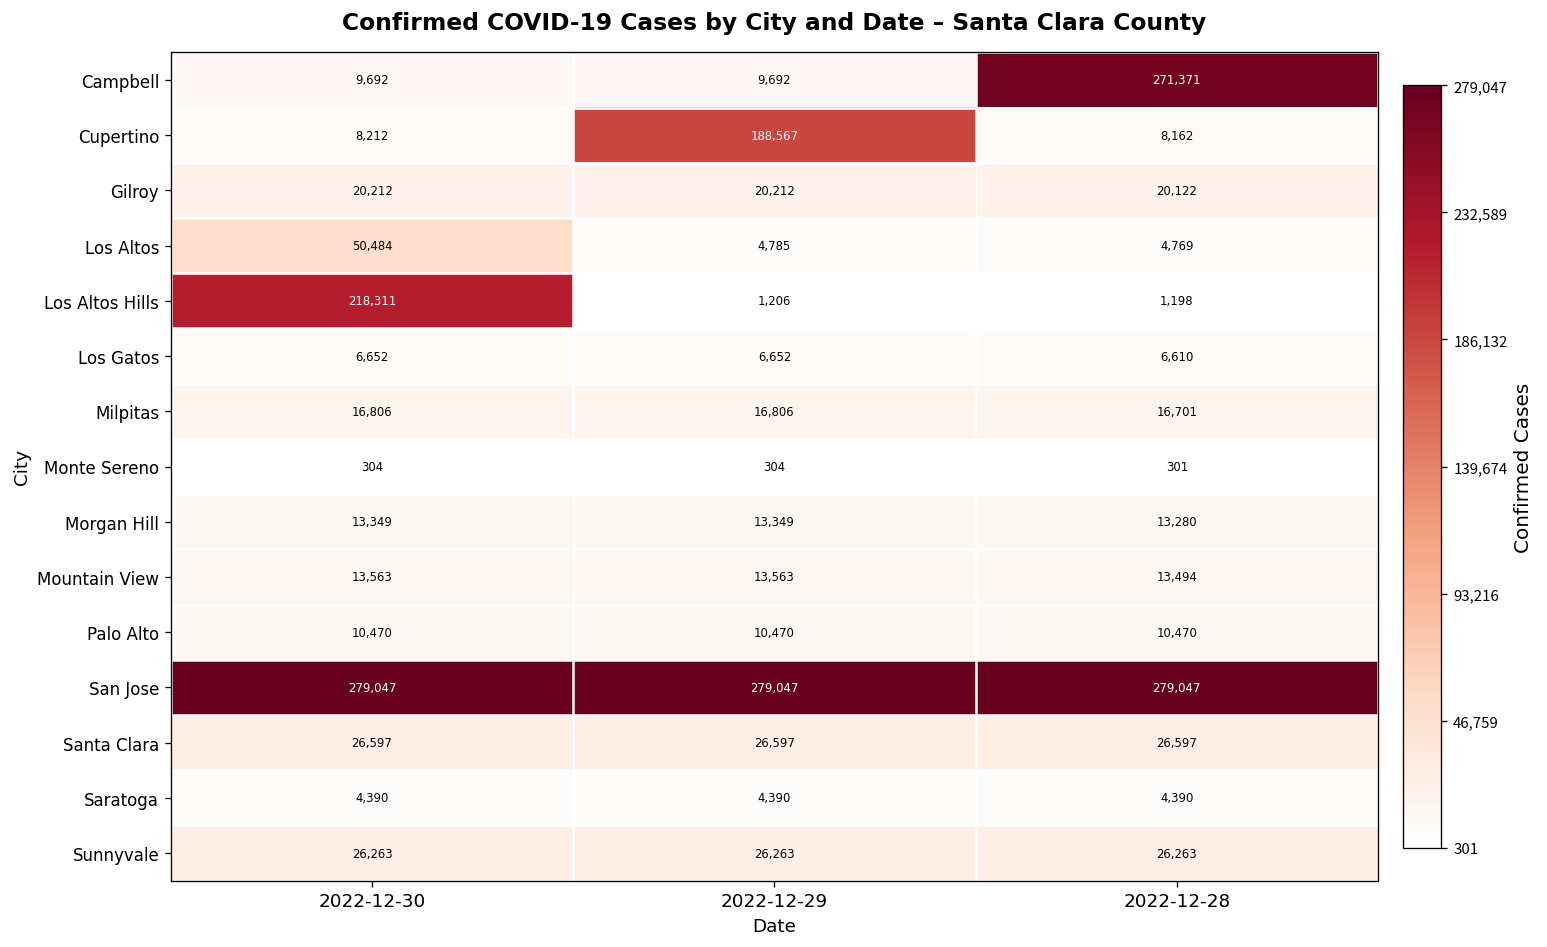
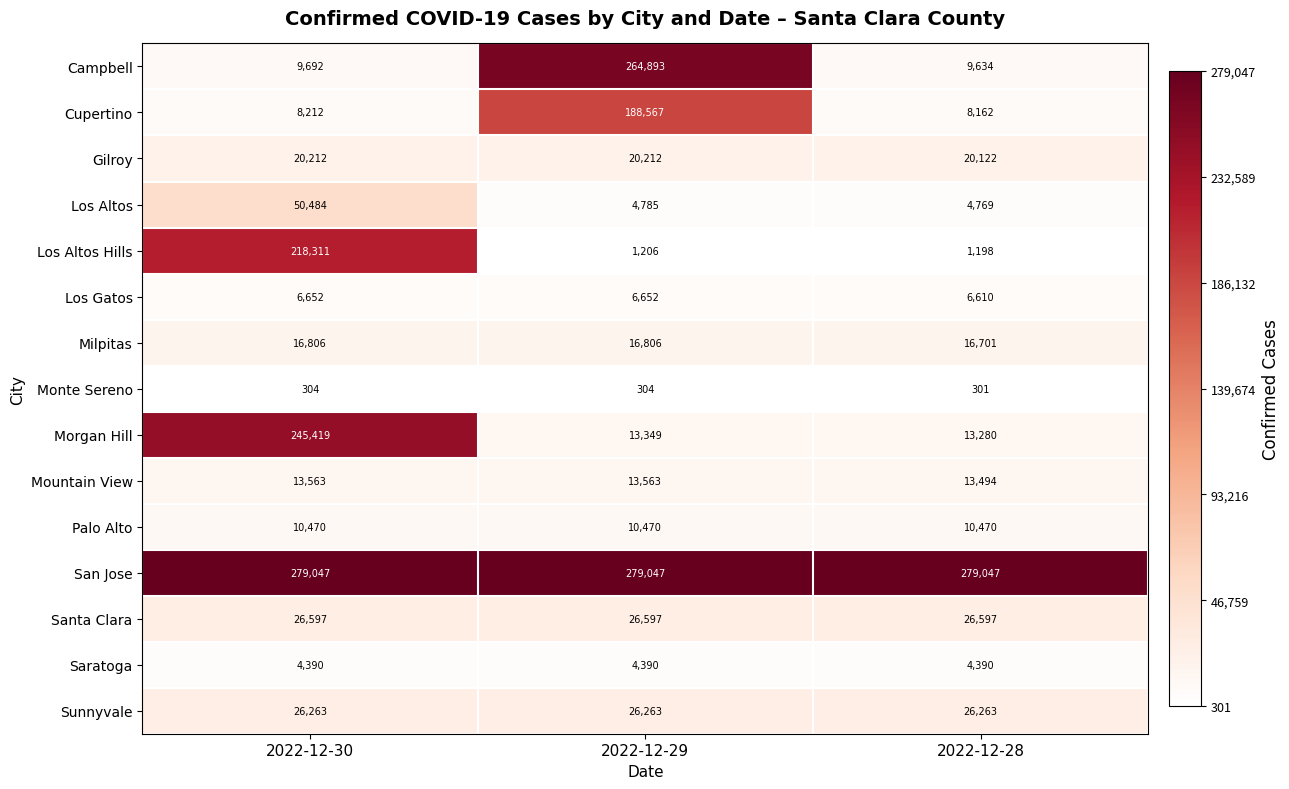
  {
    "Campbell": {
      "2022-12-30": "9,692",
-     "2022-12-29": "9,692",
-     "2022-12-28": "271,371"
+     "2022-12-29": "264,893",
+     "2022-12-28": "9,634"
    },
    "Cupertino": {
      "2022-12-30": "8,212",
      "2022-12-29": "188,567",
      "2022-12-28": "8,162"
    },
    "Gilroy": {
      "2022-12-30": "20,212",
      "2022-12-29": "20,212",
      "2022-12-28": "20,122"
    },
    "Los Altos": {
      "2022-12-30": "50,484",
      "2022-12-29": "4,785",
      "2022-12-28": "4,769"
    },
    "Los Altos Hills": {
      "2022-12-30": "218,311",
      "2022-12-29": "1,206",
      "2022-12-28": "1,198"
    },
    "Los Gatos": {
      "2022-12-30": "6,652",
      "2022-12-29": "6,652",
      "2022-12-28": "6,610"
    },
    "Milpitas": {
      "2022-12-30": "16,806",
      "2022-12-29": "16,806",
      "2022-12-28": "16,701"
    },
    "Monte Sereno": {
      "2022-12-30": "304",
      "2022-12-29": "304",
      "2022-12-28": "301"
    },
    "Morgan Hill": {
-     "2022-12-30": "13,349",
+     "2022-12-30": "245,419",
      "2022-12-29": "13,349",
      "2022-12-28": "13,280"
    },
    "Mountain View": {
      "2022-12-30": "13,563",
      "2022-12-29": "13,563",
      "2022-12-28": "13,494"
    },
    "Palo Alto": {
      "2022-12-30": "10,470",
      "2022-12-29": "10,470",
      "2022-12-28": "10,470"
    },
    "San Jose": {
      "2022-12-30": "279,047",
      "2022-12-29": "279,047",
      "2022-12-28": "279,047"
    },
    "Santa Clara": {
      "2022-12-30": "26,597",
      "2022-12-29": "26,597",
      "2022-12-28": "26,597"
    },
    "Saratoga": {
      "2022-12-30": "4,390",
      "2022-12-29": "4,390",
      "2022-12-28": "4,390"
    },
    "Sunnyvale": {
      "2022-12-30": "26,263",
      "2022-12-29": "26,263",
      "2022-12-28": "26,263"
    }
  }
